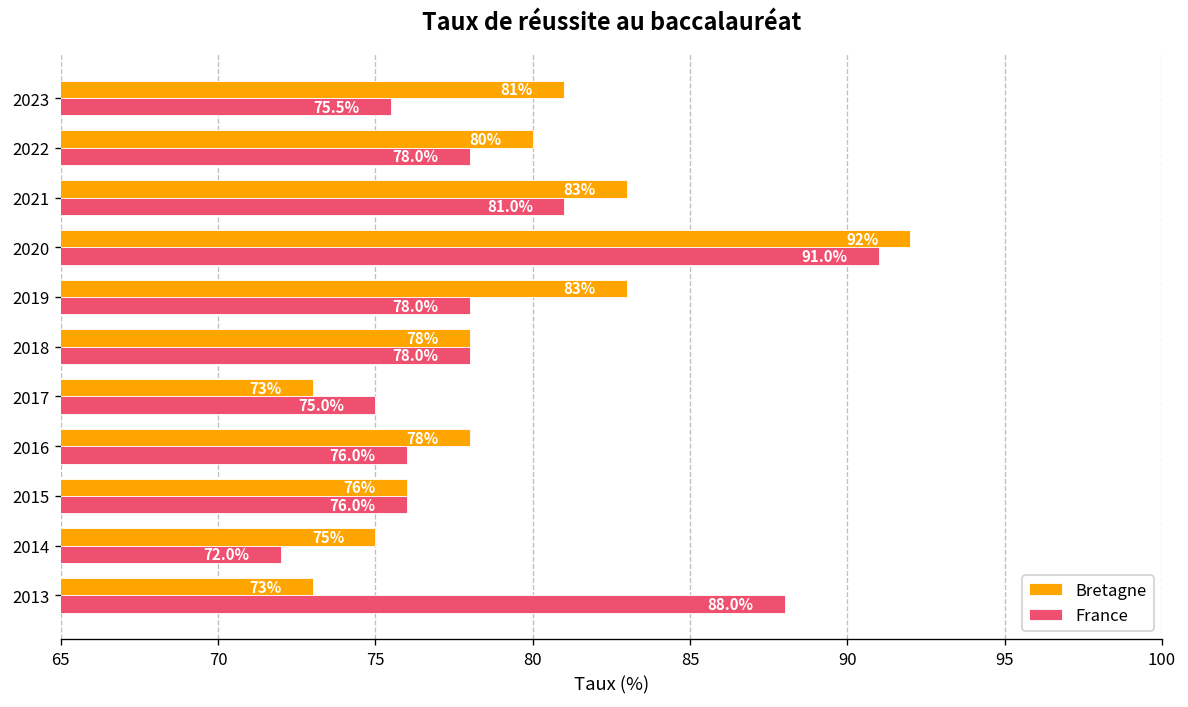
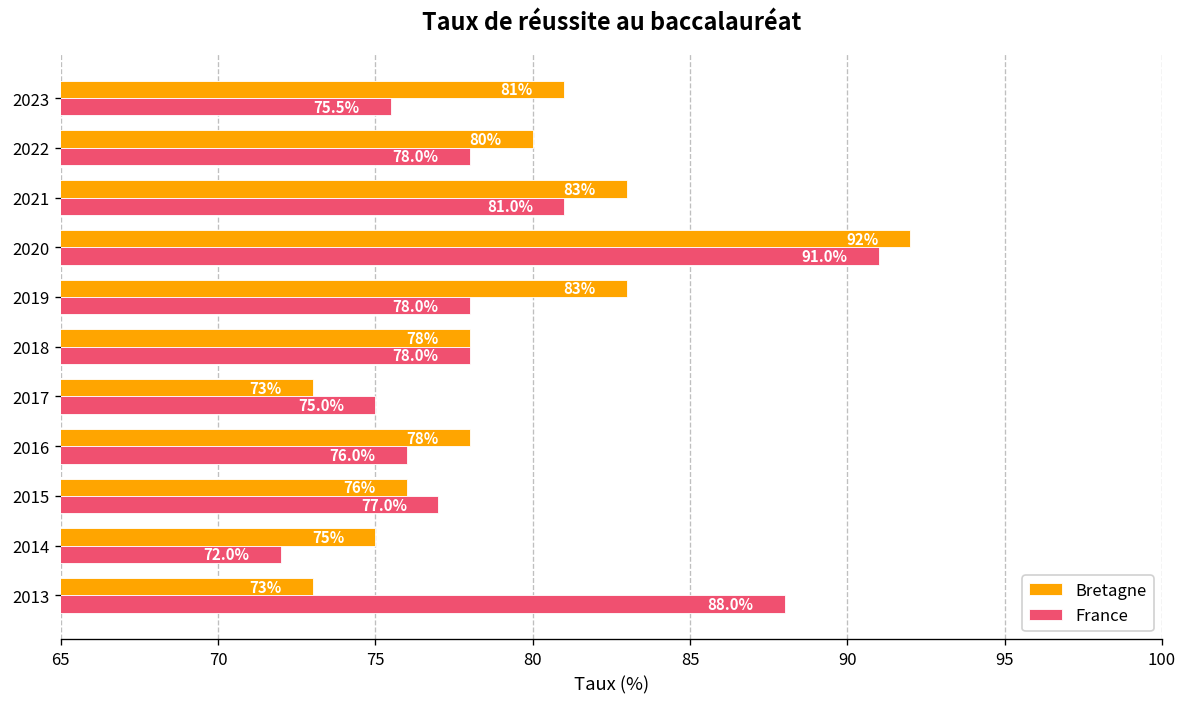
  {
    "Bretagne": {
      "2023": "81%",
      "2022": "80%",
      "2021": "83%",
      "2020": "92%",
      "2019": "83%",
      "2018": "78%",
      "2017": "73%",
      "2016": "78%",
      "2015": "76%",
      "2014": "75%",
      "2013": "73%"
    },
    "France": {
      "2023": "75.5%",
      "2022": "78.0%",
      "2021": "81.0%",
      "2020": "91.0%",
      "2019": "78.0%",
      "2018": "78.0%",
      "2017": "75.0%",
      "2016": "76.0%",
-     "2015": "76.0%",
+     "2015": "77.0%",
      "2014": "72.0%",
      "2013": "88.0%"
    }
  }
